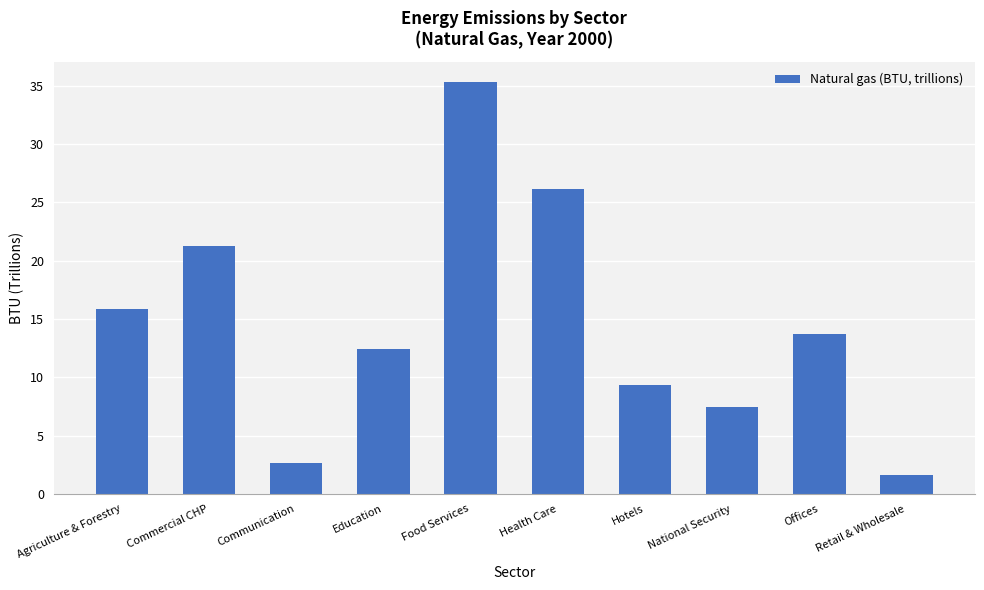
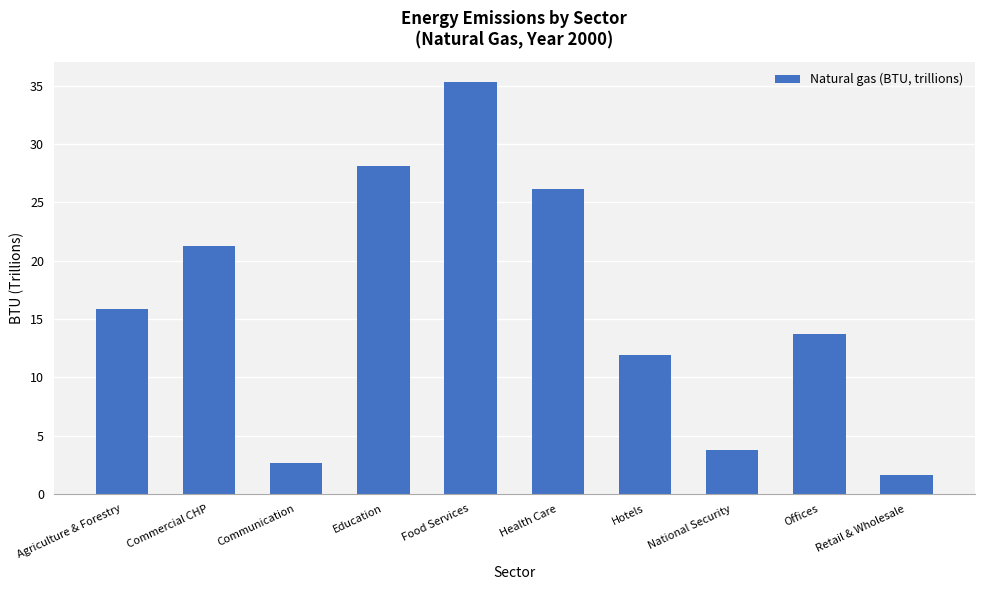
  {
    "Agriculture & Forestry": 15.8,
    "Commercial CHP": 21.3,
    "Communication": 2.6,
-   "Education": 12.4,
+   "Education": 28.2,
    "Food Services": 35.3,
    "Health Care": 26.1,
-   "Hotels": 9.3,
-   "National Security": 7.5,
+   "Hotels": 11.9,
+   "National Security": 3.8,
    "Offices": 13.7,
    "Retail & Wholesale": 1.6
  }
